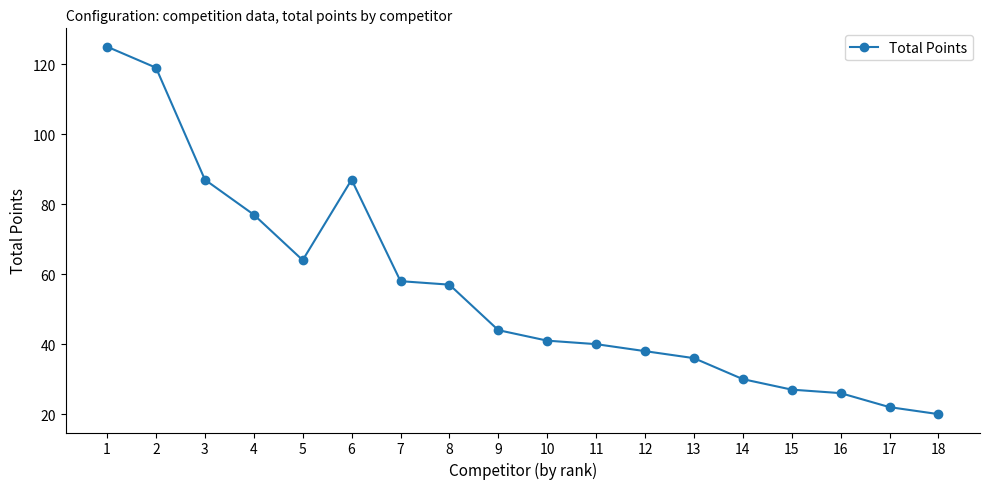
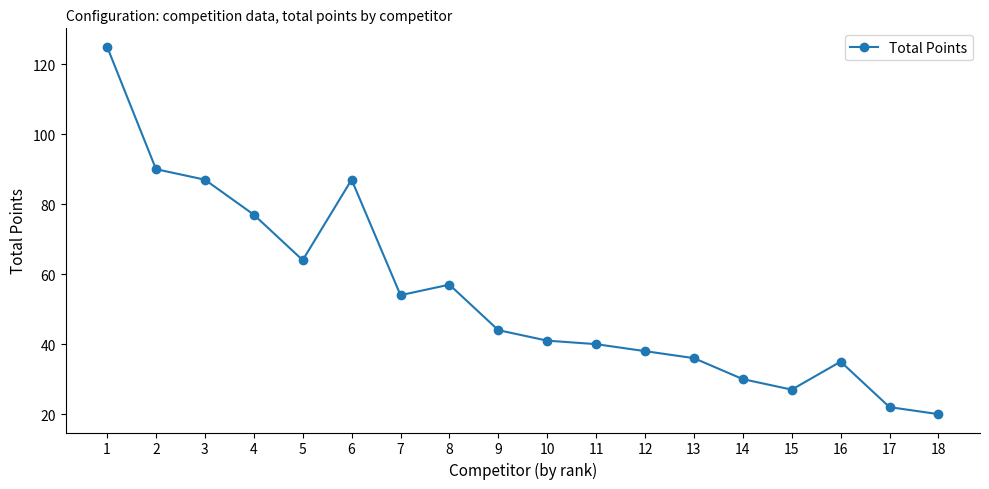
  {
    "1": 125,
-   "2": 119,
+   "2": 90,
    "3": 87,
    "4": 77,
    "5": 64,
    "6": 87,
-   "7": 58,
+   "7": 54,
    "8": 57,
    "9": 44,
    "10": 41,
    "11": 40,
    "12": 38,
    "13": 36,
    "14": 30,
    "15": 27,
-   "16": 26,
+   "16": 35,
    "17": 22,
    "18": 20
  }
